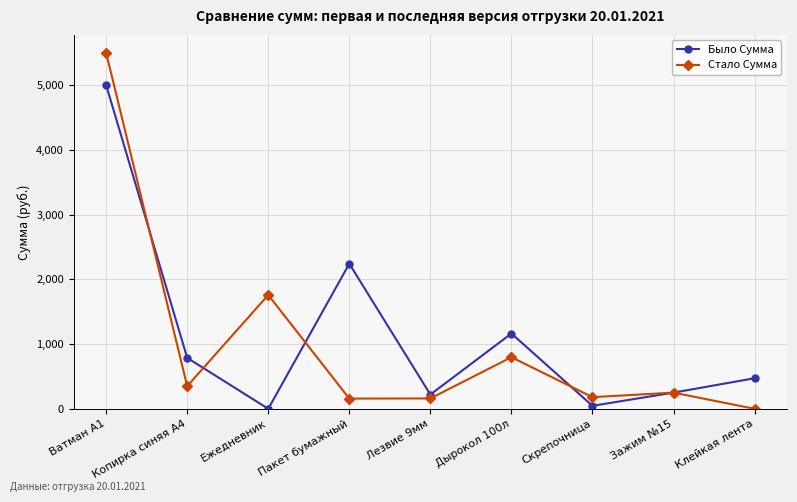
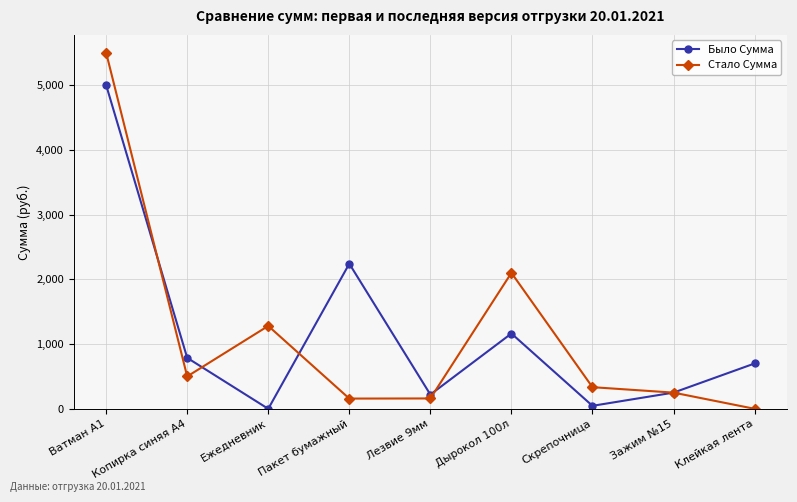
  {
    "Было Сумма": {
      "Ватман А1": "5,000",
      "Копирка синяя А4": "800",
      "Ежедневник": "0",
      "Пакет бумажный": "2,200",
      "Лезвие 9мм": "200",
      "Дырокол 100л": "1,200",
      "Скрепочница": "0",
-     "Клейкая лента": "500"
+     "Клейкая лента": "700"
    },
    "Стало Сумма": {
      "Ватман А1": "5,500",
-     "Копирка синяя А4": "400",
-     "Ежедневник": "1,800",
+     "Копирка синяя А4": "500",
+     "Ежедневник": "1,300",
      "Пакет бумажный": "200",
      "Лезвие 9мм": "200",
-     "Дырокол 100л": "800",
-     "Скрепочница": "200",
+     "Дырокол 100л": "2,100",
+     "Скрепочница": "300",
      "Клейкая лента": "0"
    }
  }
